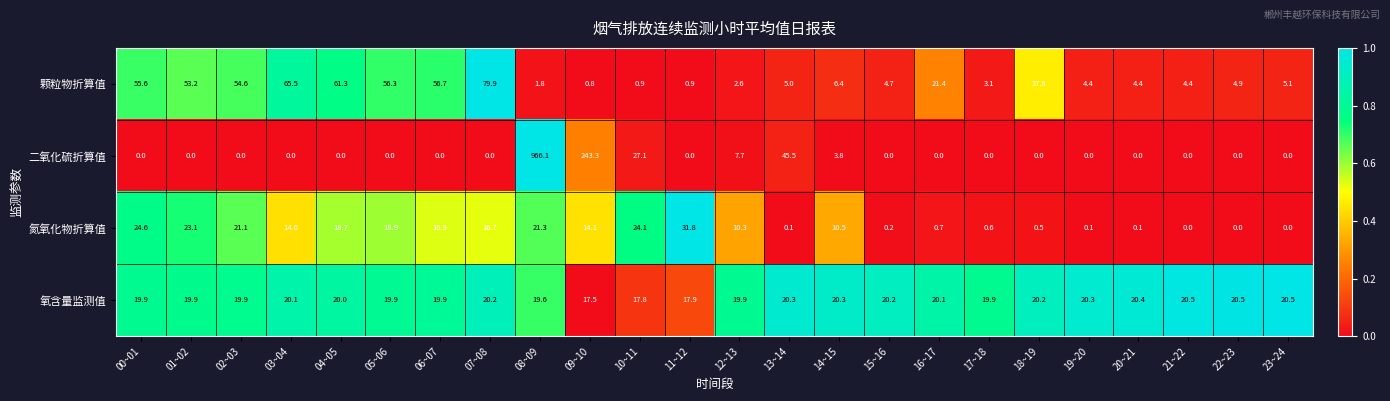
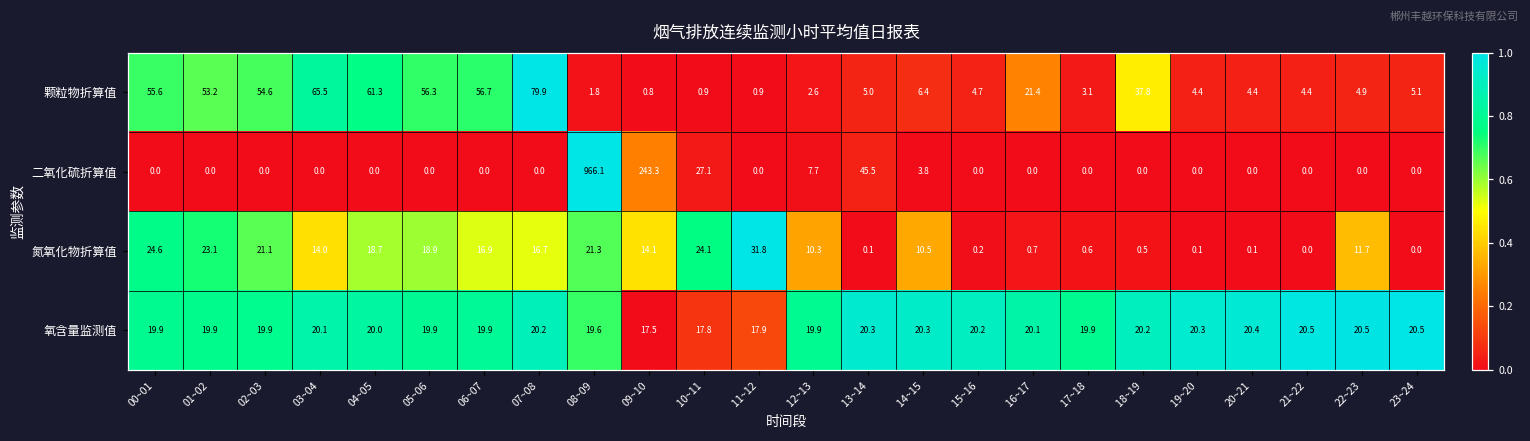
  {
    "颗粒物折算值": {
      "00~01": 55.6,
      "01~02": 53.2,
      "02~03": 54.6,
      "03~04": 65.5,
      "04~05": 61.3,
      "05~06": 56.3,
      "06~07": 56.7,
      "07~08": 79.9,
      "08~09": 1.8,
      "09~10": 0.8,
      "10~11": 0.9,
      "11~12": 0.9,
      "12~13": 2.6,
      "13~14": 5.0,
      "14~15": 6.4,
      "15~16": 4.7,
      "16~17": 21.4,
      "17~18": 3.1,
      "18~19": 37.8,
      "19~20": 4.4,
      "20~21": 4.4,
      "21~22": 4.4,
      "22~23": 4.9,
      "23~24": 5.1
    },
    "二氧化硫折算值": {
      "00~01": 0.0,
      "01~02": 0.0,
      "02~03": 0.0,
      "03~04": 0.0,
      "04~05": 0.0,
      "05~06": 0.0,
      "06~07": 0.0,
      "07~08": 0.0,
      "08~09": 966.1,
      "09~10": 243.3,
      "10~11": 27.1,
      "11~12": 0.0,
      "12~13": 7.7,
      "13~14": 45.5,
      "14~15": 3.8,
      "15~16": 0.0,
      "16~17": 0.0,
      "17~18": 0.0,
      "18~19": 0.0,
      "19~20": 0.0,
      "20~21": 0.0,
      "21~22": 0.0,
      "22~23": 0.0,
      "23~24": 0.0
    },
    "氮氧化物折算值": {
      "00~01": 24.6,
      "01~02": 23.1,
      "02~03": 21.1,
      "03~04": 14.0,
      "04~05": 18.7,
      "05~06": 18.9,
      "06~07": 16.9,
      "07~08": 16.7,
      "08~09": 21.3,
      "09~10": 14.1,
      "10~11": 24.1,
      "11~12": 31.8,
      "12~13": 10.3,
      "13~14": 0.1,
      "14~15": 10.5,
      "15~16": 0.2,
      "16~17": 0.7,
      "17~18": 0.6,
      "18~19": 0.5,
      "19~20": 0.1,
      "20~21": 0.1,
      "21~22": 0.0,
-     "22~23": 0.0,
+     "22~23": 11.7,
      "23~24": 0.0
    },
    "氧含量监测值": {
      "00~01": 19.9,
      "01~02": 19.9,
      "02~03": 19.9,
      "03~04": 20.1,
      "04~05": 20.0,
      "05~06": 19.9,
      "06~07": 19.9,
      "07~08": 20.2,
      "08~09": 19.6,
      "09~10": 17.5,
      "10~11": 17.8,
      "11~12": 17.9,
      "12~13": 19.9,
      "13~14": 20.3,
      "14~15": 20.3,
      "15~16": 20.2,
      "16~17": 20.1,
      "17~18": 19.9,
      "18~19": 20.2,
      "19~20": 20.3,
      "20~21": 20.4,
      "21~22": 20.5,
      "22~23": 20.5,
      "23~24": 20.5
    }
  }
